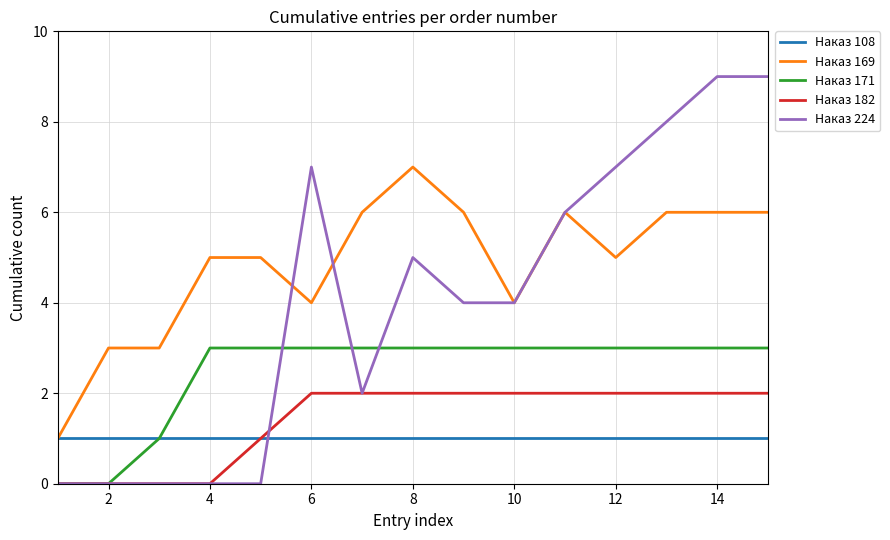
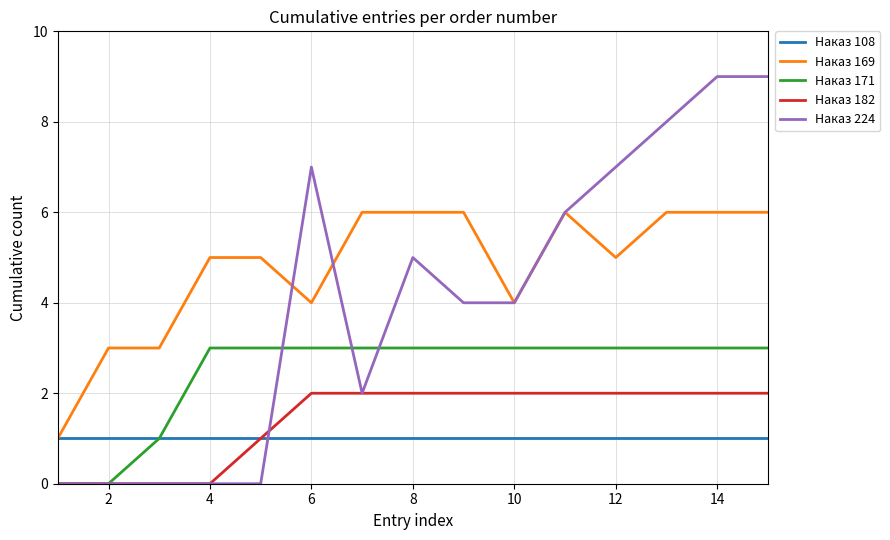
  {
    "Наказ 108": {
      "2": 1,
      "4": 1,
      "6": 1,
      "8": 1,
      "10": 1,
      "12": 1,
      "14": 1
    },
    "Наказ 169": {
      "2": 3,
      "4": 5,
      "6": 4,
-     "8": 7,
+     "8": 6,
      "12": 5,
      "14": 6
    },
    "Наказ 171": {
      "4": 3,
      "6": 3,
      "8": 3,
      "10": 3,
      "12": 3,
      "14": 3
    },
    "Наказ 182": {
      "6": 2,
      "8": 2,
      "10": 2,
      "12": 2,
      "14": 2
    },
    "Наказ 224": {
      "6": 7,
      "8": 5,
      "12": 7,
      "14": 9
    }
  }
